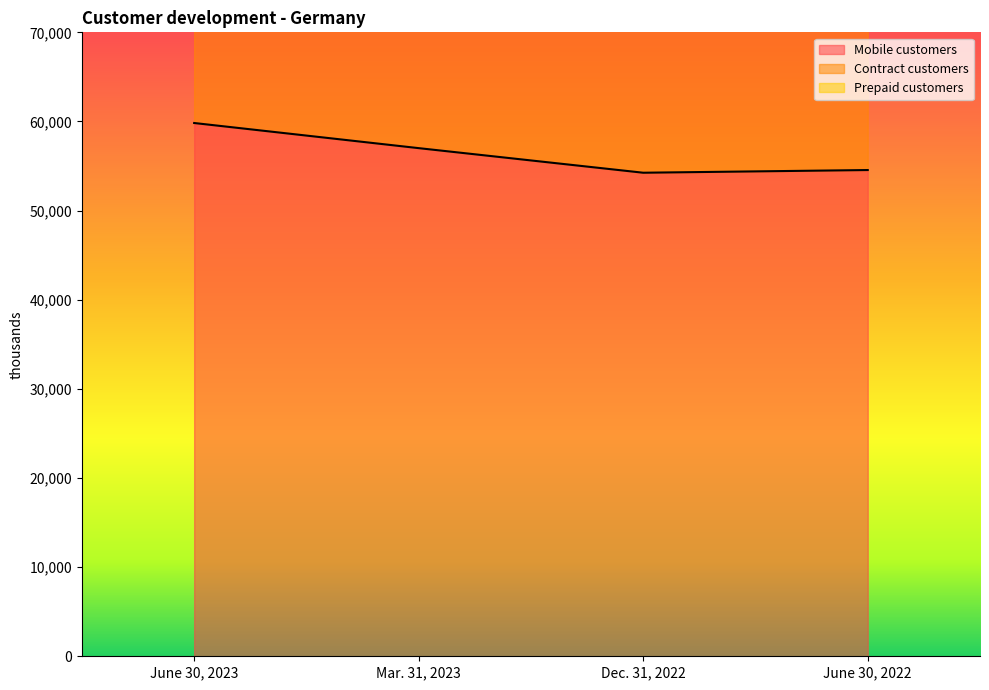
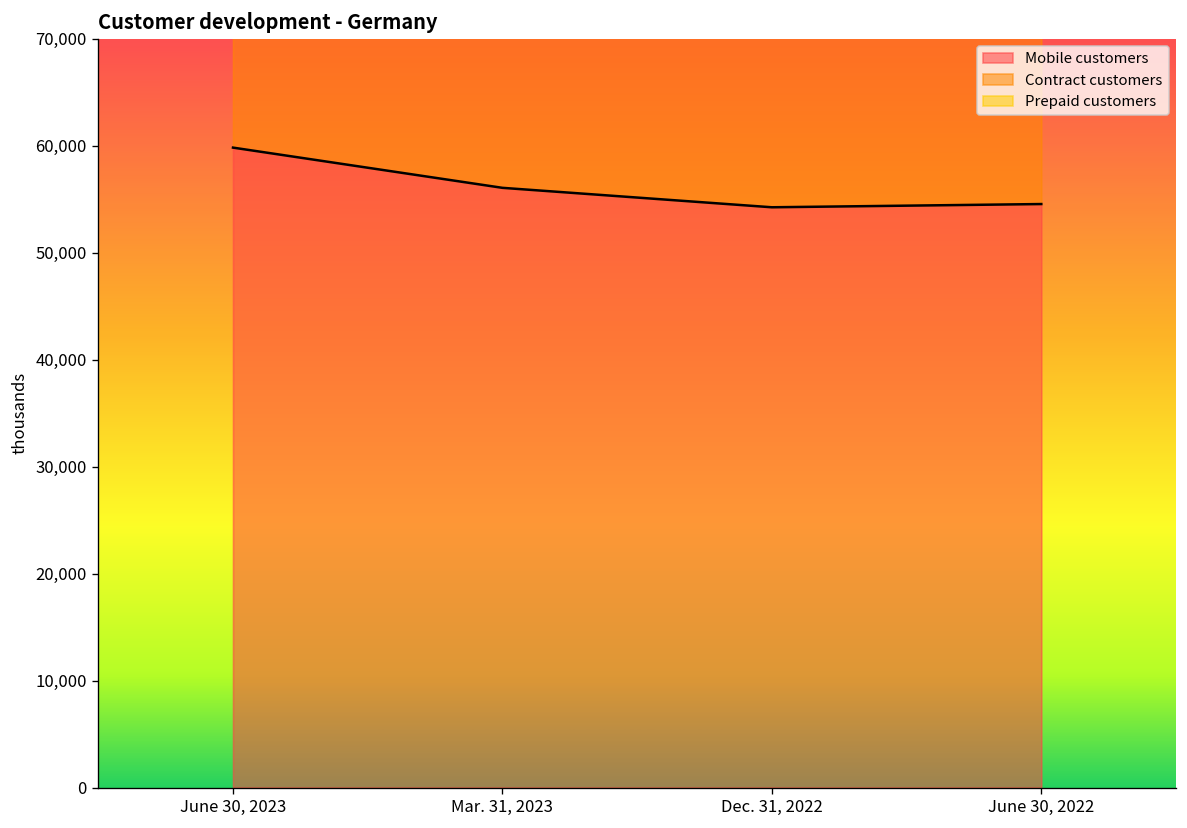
  {
    "Mobile customers": {
      "June 30, 2023": "60,000",
-     "Mar. 31, 2023": "57,000",
+     "Mar. 31, 2023": "56,000",
      "Dec. 31, 2022": "54,000",
      "June 30, 2022": "55,000"
    }
  }
